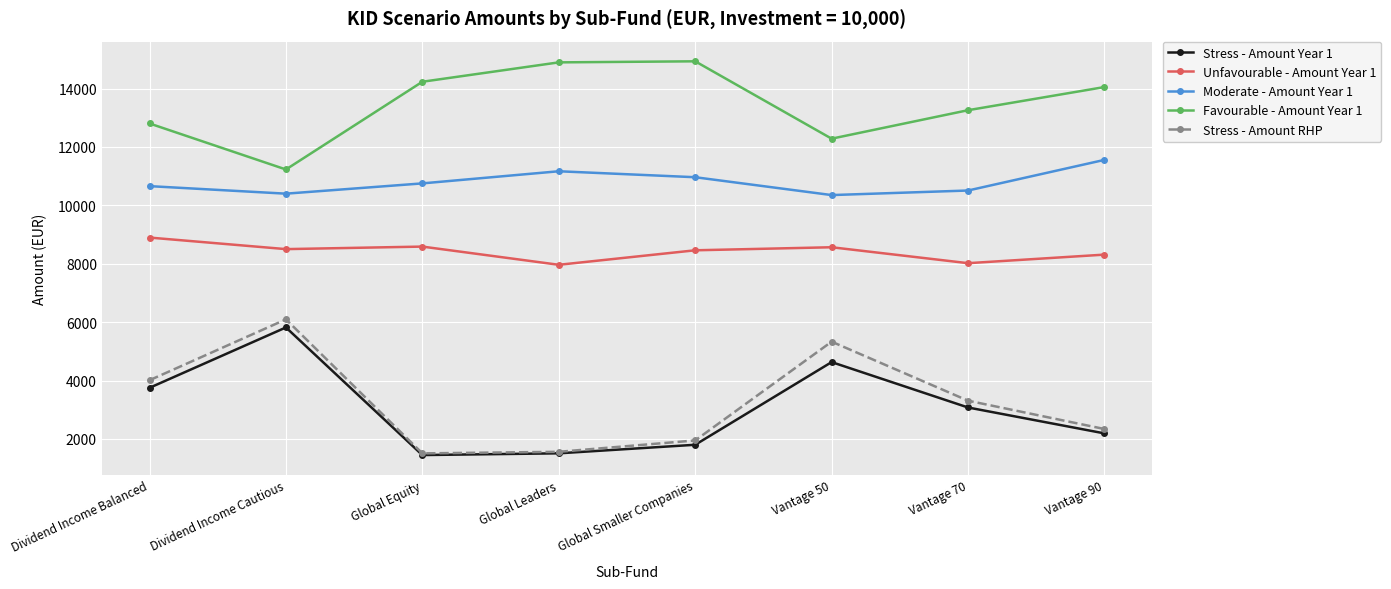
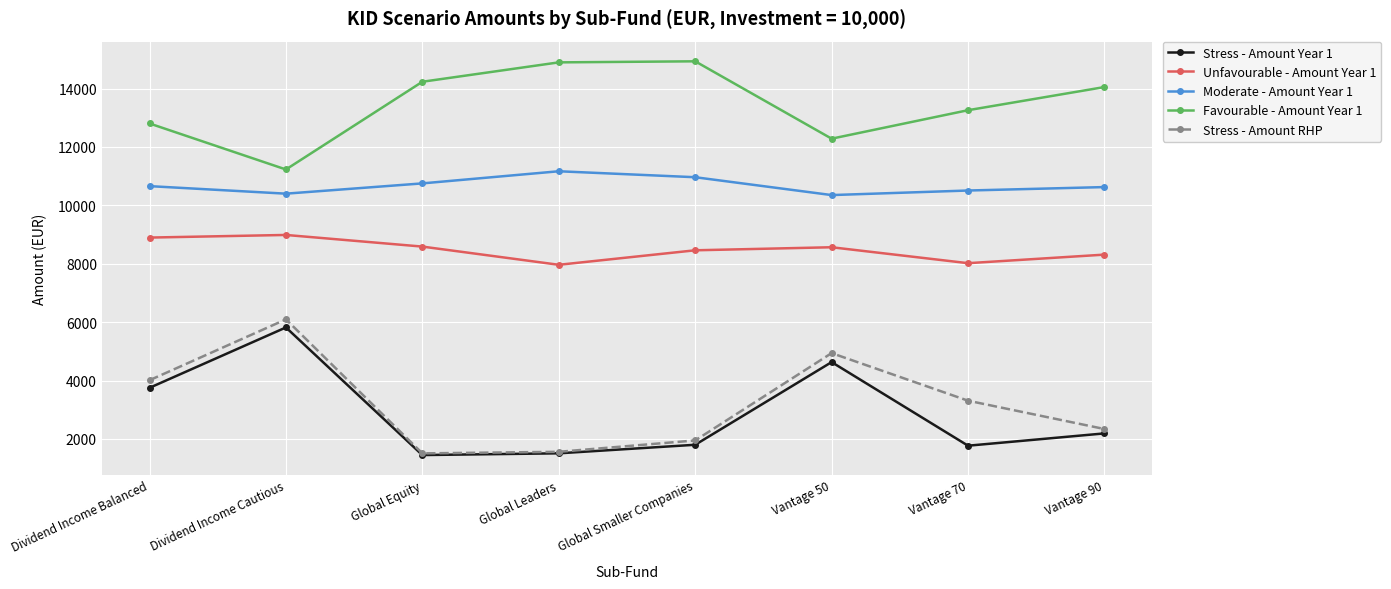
  {
    "Stress - Amount Year 1": {
      "Dividend Income Balanced": 3800,
      "Dividend Income Cautious": 5800,
      "Global Smaller Companies": 1800,
      "Vantage 50": 4600,
-     "Vantage 70": 3100,
+     "Vantage 70": 1800,
      "Vantage 90": 2200
    },
    "Unfavourable - Amount Year 1": {
      "Dividend Income Balanced": 8900,
-     "Dividend Income Cautious": 8500,
+     "Dividend Income Cautious": 9000,
      "Global Equity": 8600,
      "Global Leaders": 8000,
      "Global Smaller Companies": 8500,
      "Vantage 50": 8600,
      "Vantage 70": 8000,
      "Vantage 90": 8300
    },
    "Moderate - Amount Year 1": {
      "Dividend Income Balanced": 10700,
      "Dividend Income Cautious": 10400,
      "Global Equity": 10800,
      "Global Leaders": 11200,
      "Global Smaller Companies": 11000,
      "Vantage 50": 10400,
      "Vantage 70": 10500,
-     "Vantage 90": 11600
+     "Vantage 90": 10600
    },
    "Favourable - Amount Year 1": {
      "Dividend Income Balanced": 12800,
      "Dividend Income Cautious": 11200,
      "Global Equity": 14200,
      "Global Leaders": 14900,
      "Global Smaller Companies": 14900,
      "Vantage 50": 12300,
      "Vantage 70": 13300,
      "Vantage 90": 14100
    },
    "Stress - Amount RHP": {
      "Dividend Income Balanced": 4000,
      "Dividend Income Cautious": 6100,
      "Global Smaller Companies": 1900,
-     "Vantage 50": 5300,
+     "Vantage 50": 4900,
      "Vantage 70": 3300,
      "Vantage 90": 2300
    }
  }
